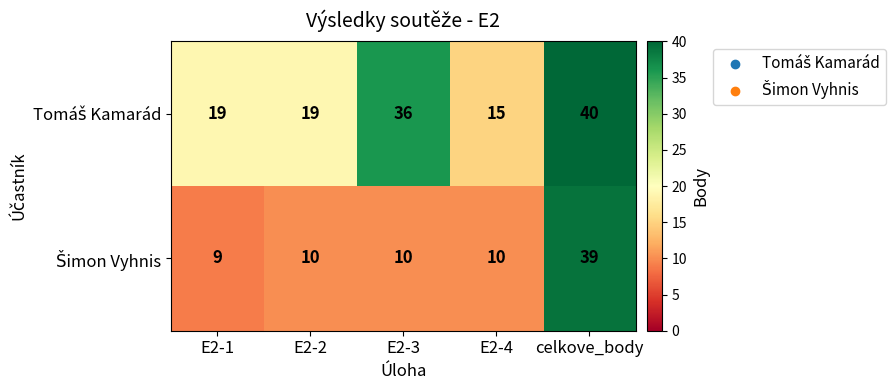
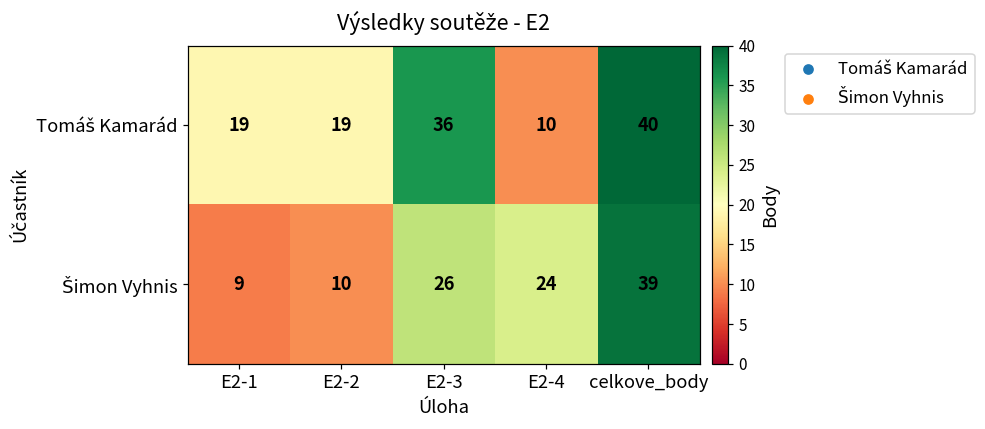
  {
    "Tomáš Kamarád": {
      "E2-1": 19,
      "E2-2": 19,
      "E2-3": 36,
-     "E2-4": 15,
+     "E2-4": 10,
      "celkove_body": 40
    },
    "Šimon Vyhnis": {
      "E2-1": 9,
      "E2-2": 10,
-     "E2-3": 10,
-     "E2-4": 10,
+     "E2-3": 26,
+     "E2-4": 24,
      "celkove_body": 39
    }
  }
